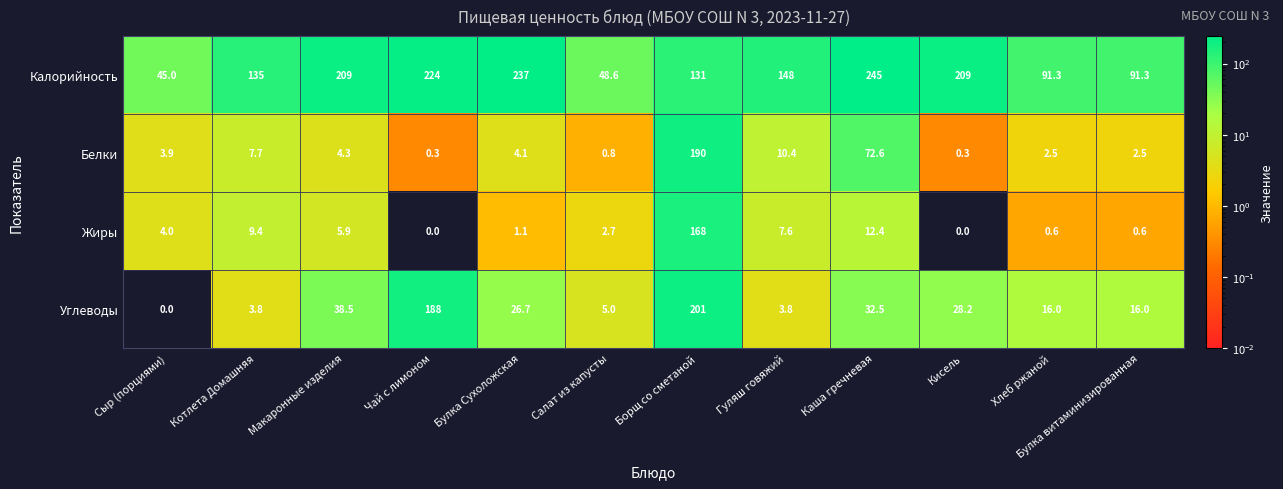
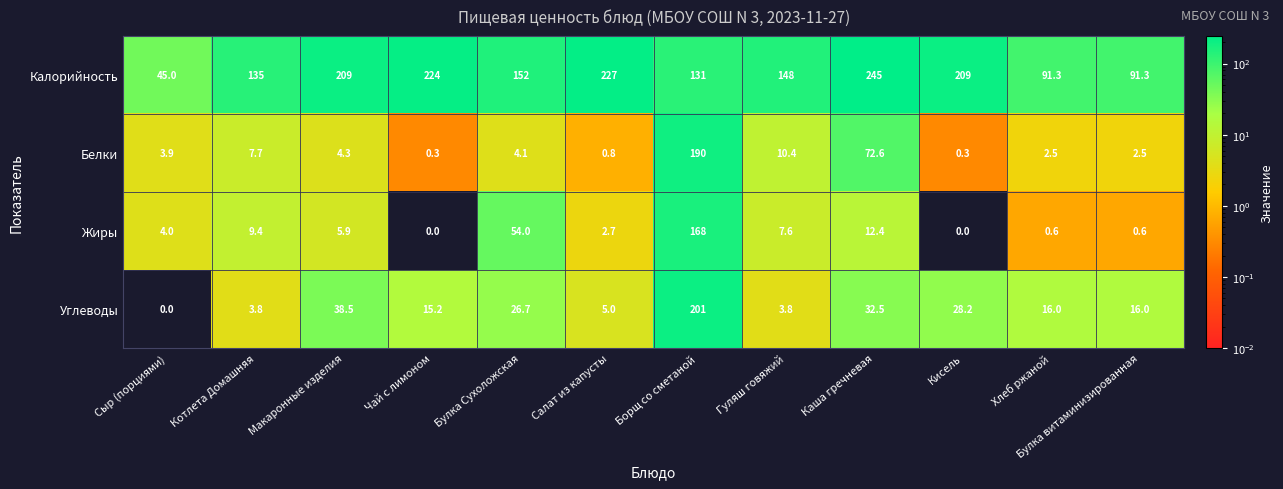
  {
    "Калорийность": {
      "Сыр (порциями)": 45.0,
      "Котлета Домашняя": 135,
      "Макаронные изделия": 209,
      "Чай с лимоном": 224,
-     "Булка Сухоложская": 237,
-     "Салат из капусты": 48.6,
+     "Булка Сухоложская": 152,
+     "Салат из капусты": 227,
      "Борщ со сметаной": 131,
      "Гуляш говяжий": 148,
      "Каша гречневая": 245,
      "Кисель": 209,
      "Хлеб ржаной": 91.3,
      "Булка витаминизированная": 91.3
    },
    "Белки": {
      "Сыр (порциями)": 3.9,
      "Котлета Домашняя": 7.7,
      "Макаронные изделия": 4.3,
      "Чай с лимоном": 0.3,
      "Булка Сухоложская": 4.1,
      "Салат из капусты": 0.8,
      "Борщ со сметаной": 190,
      "Гуляш говяжий": 10.4,
      "Каша гречневая": 72.6,
      "Кисель": 0.3,
      "Хлеб ржаной": 2.5,
      "Булка витаминизированная": 2.5
    },
    "Жиры": {
      "Сыр (порциями)": 4.0,
      "Котлета Домашняя": 9.4,
      "Макаронные изделия": 5.9,
      "Чай с лимоном": 0.0,
-     "Булка Сухоложская": 1.1,
+     "Булка Сухоложская": 54.0,
      "Салат из капусты": 2.7,
      "Борщ со сметаной": 168,
      "Гуляш говяжий": 7.6,
      "Каша гречневая": 12.4,
      "Кисель": 0.0,
      "Хлеб ржаной": 0.6,
      "Булка витаминизированная": 0.6
    },
    "Углеводы": {
      "Сыр (порциями)": 0.0,
      "Котлета Домашняя": 3.8,
      "Макаронные изделия": 38.5,
-     "Чай с лимоном": 188,
+     "Чай с лимоном": 15.2,
      "Булка Сухоложская": 26.7,
      "Салат из капусты": 5.0,
      "Борщ со сметаной": 201,
      "Гуляш говяжий": 3.8,
      "Каша гречневая": 32.5,
      "Кисель": 28.2,
      "Хлеб ржаной": 16.0,
      "Булка витаминизированная": 16.0
    }
  }
